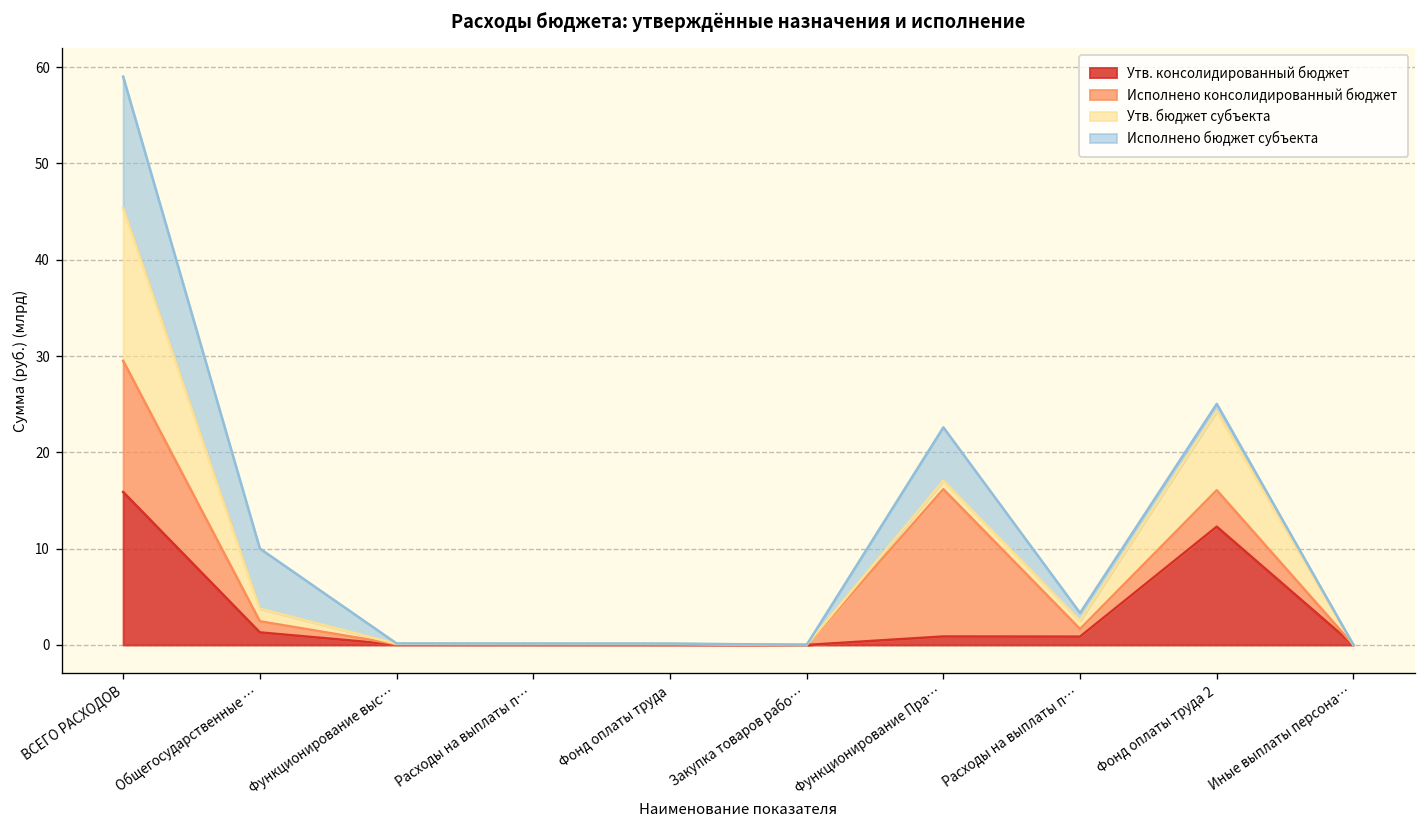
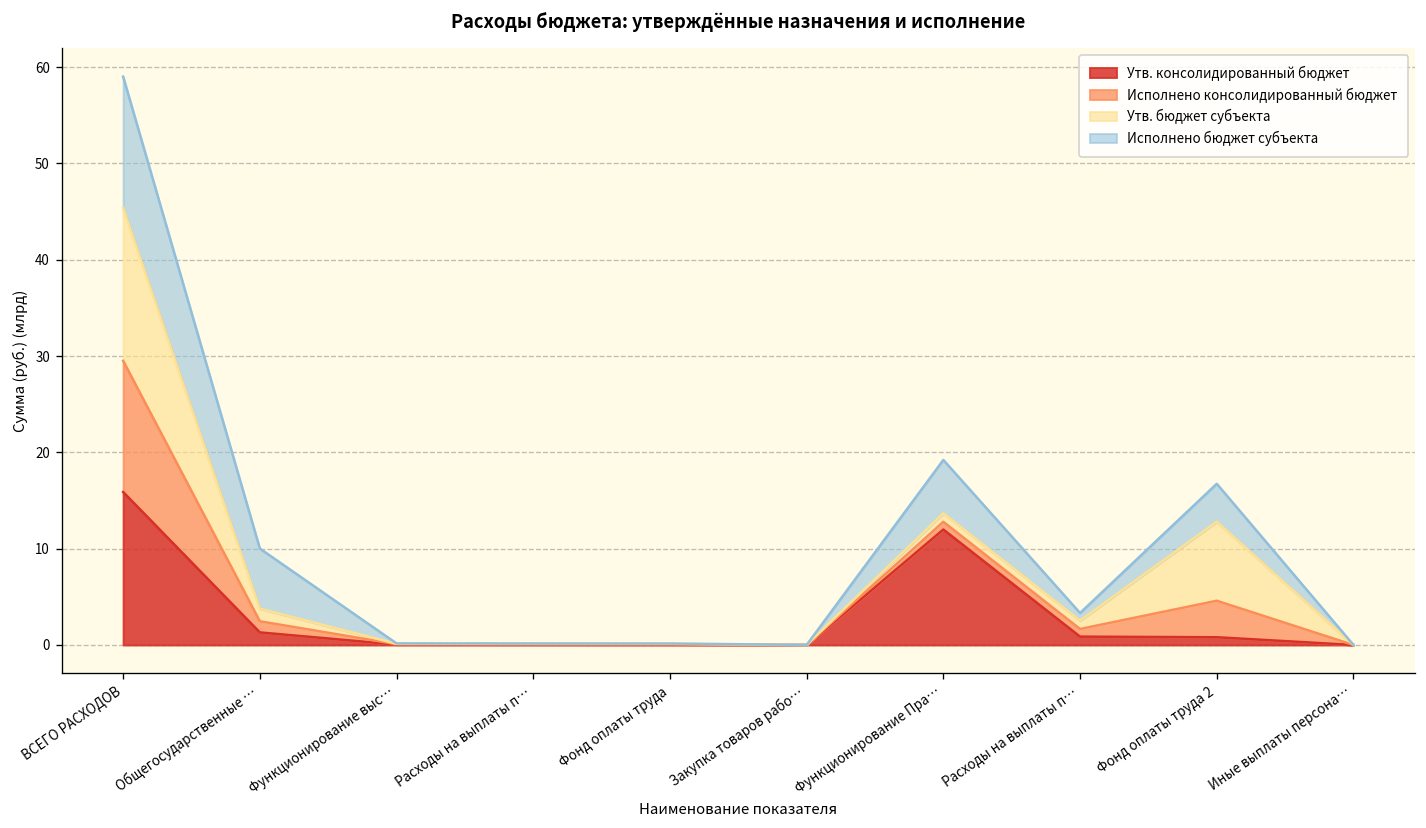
  {
    "Утв. консолидированный бюджет": {
      "ВСЕГО РАСХОДОВ": 16,
      "Общегосударственные …": 1,
-     "Функционирование Пра…": 1,
-     "Фонд оплаты труда 2": 12
+     "Функционирование Пра…": 12,
+     "Фонд оплаты труда 2": 1
    },
    "Исполнено консолидированный бюджет": {
      "ВСЕГО РАСХОДОВ": 14,
      "Общегосударственные …": 1,
-     "Функционирование Пра…": 15,
+     "Функционирование Пра…": 1,
      "Фонд оплаты труда 2": 4
    },
    "Утв. бюджет субъекта": {
      "ВСЕГО РАСХОДОВ": 16,
      "Общегосударственные …": 1,
      "Функционирование Пра…": 1,
      "Фонд оплаты труда 2": 8
    },
    "Исполнено бюджет субъекта": {
      "ВСЕГО РАСХОДОВ": 14,
      "Общегосударственные …": 6,
      "Функционирование Пра…": 6,
-     "Фонд оплаты труда 2": 1
+     "Фонд оплаты труда 2": 4
    }
  }
